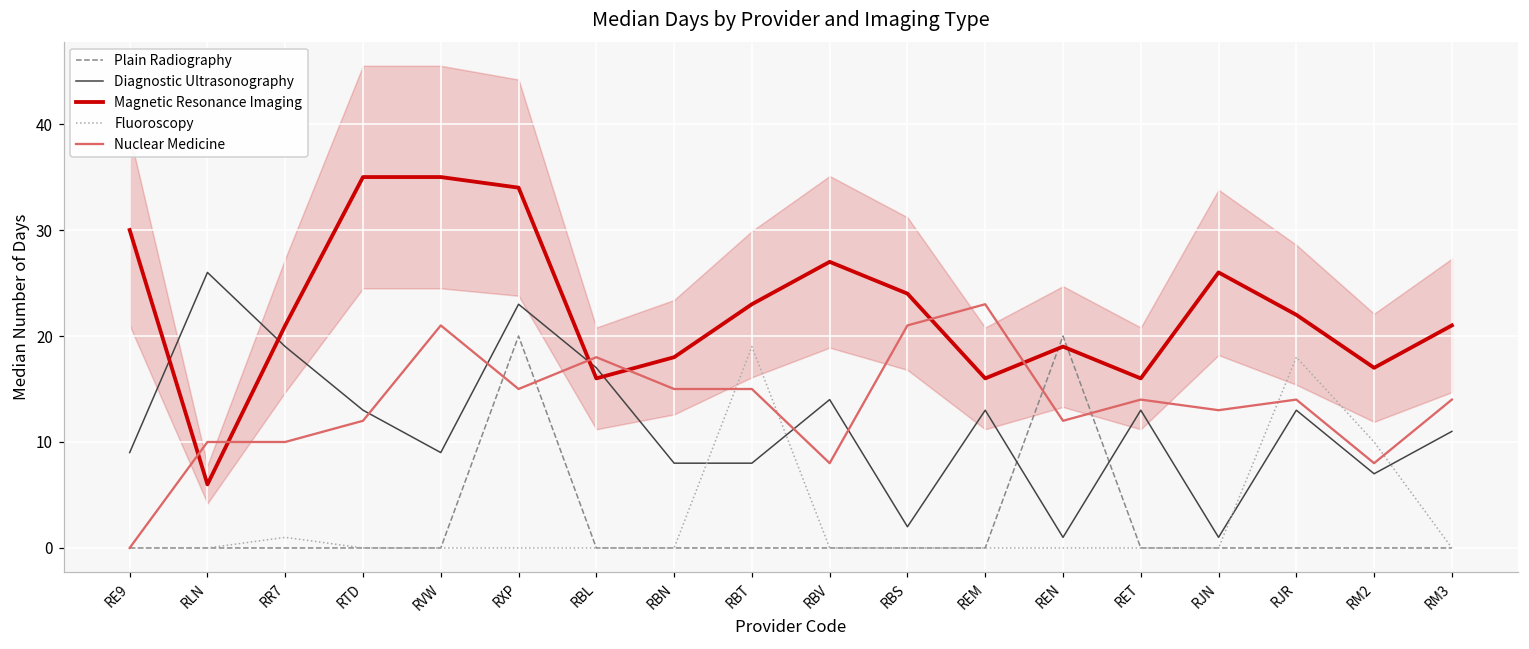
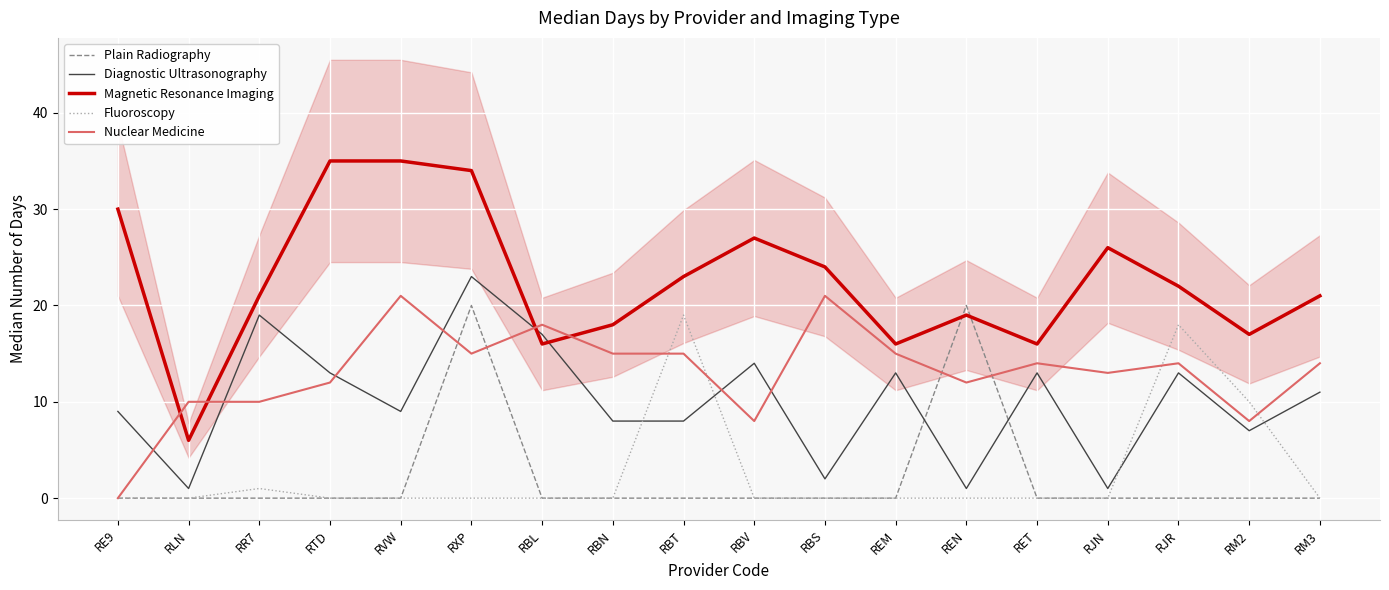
  {
    "Diagnostic Ultrasonography": {
      "RE9": 9,
-     "RLN": 26,
+     "RLN": 1,
      "RR7": 19,
      "RTD": 13,
      "RVW": 9,
      "RXP": 23,
      "RBL": 17,
      "RBN": 8,
      "RBT": 8,
      "RBV": 14,
      "RBS": 2,
      "REM": 13,
      "REN": 1,
      "RET": 13,
      "RJN": 1,
      "RJR": 13,
      "RM2": 7,
      "RM3": 11
    },
    "Nuclear Medicine": {
      "RLN": 10,
      "RR7": 10,
      "RTD": 12,
      "RVW": 21,
      "RXP": 15,
      "RBL": 18,
      "RBN": 15,
      "RBT": 15,
      "RBV": 8,
      "RBS": 21,
-     "REM": 23,
+     "REM": 15,
      "REN": 12,
      "RET": 14,
      "RJN": 13,
      "RJR": 14,
      "RM2": 8,
      "RM3": 14
    }
  }
